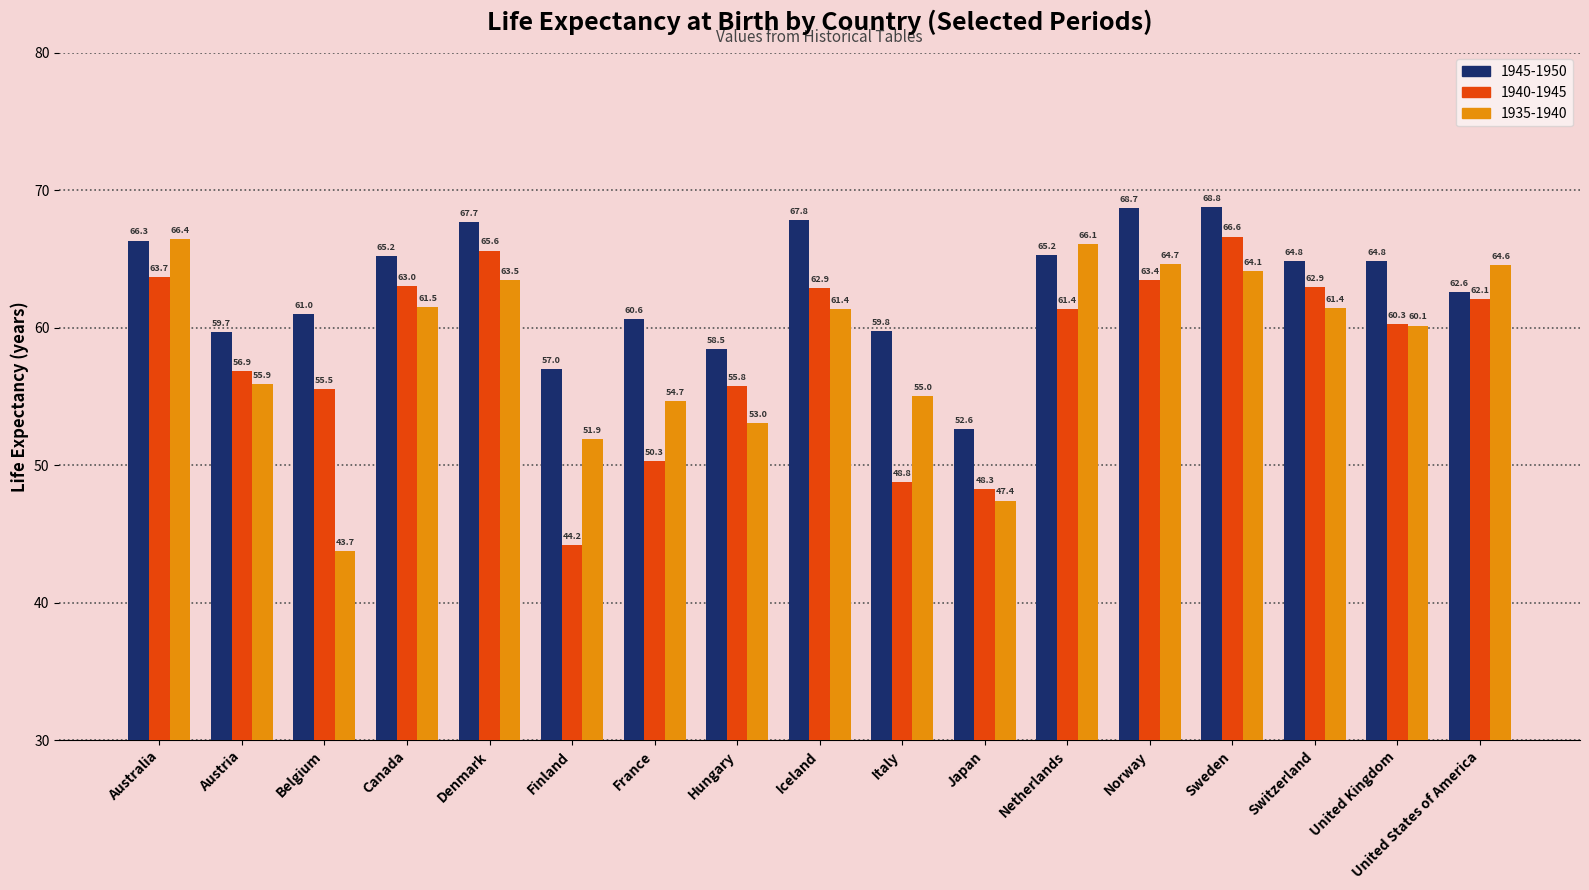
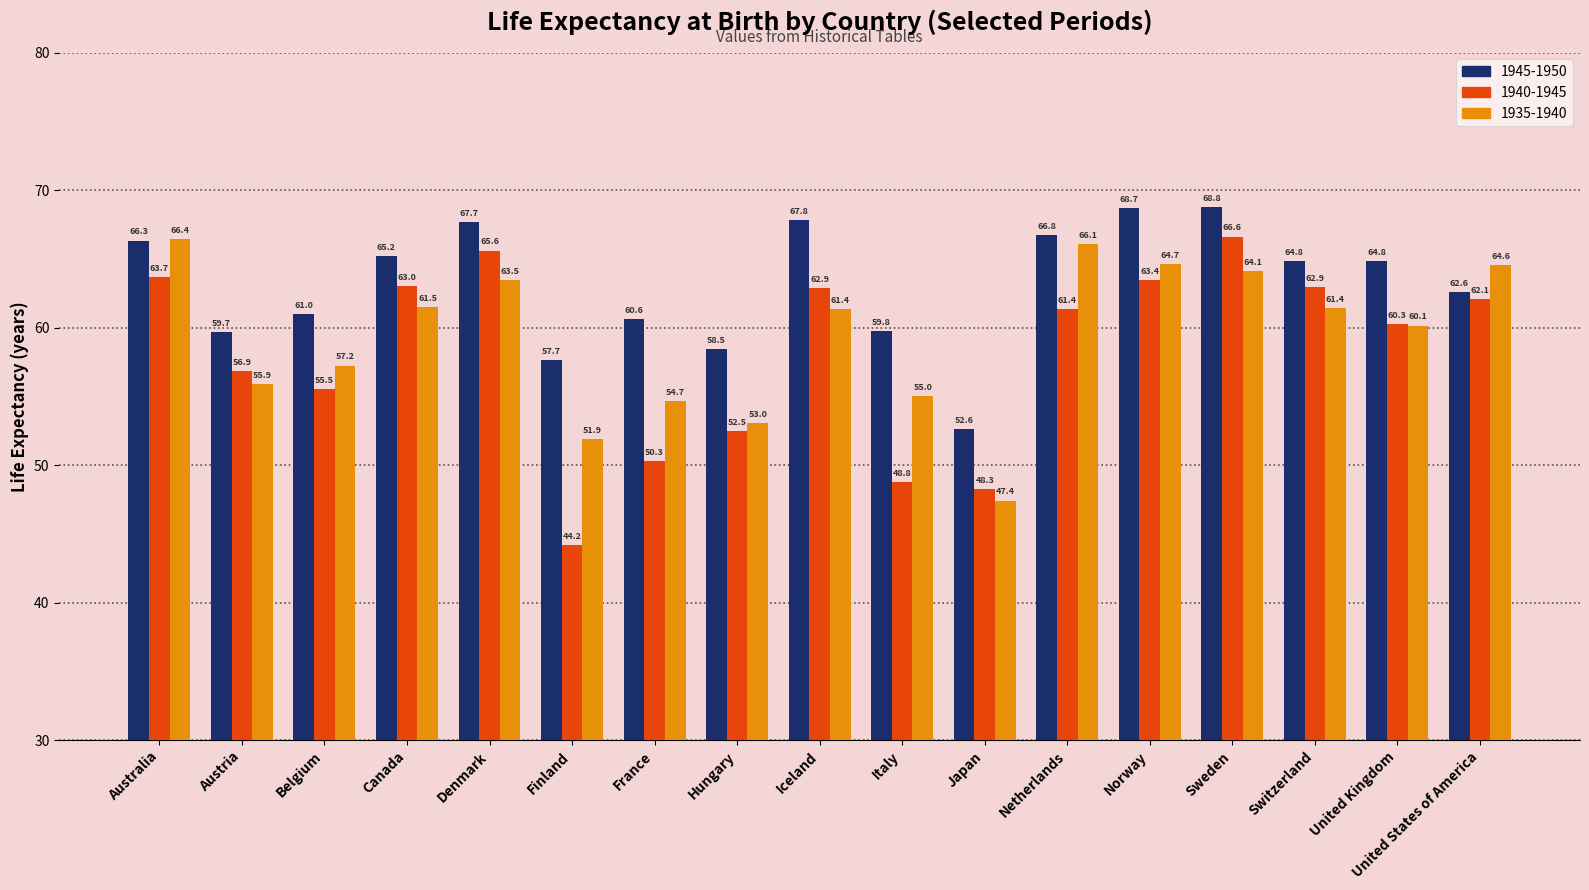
  {
    "1945-1950": {
      "Australia": 66.3,
      "Austria": 59.7,
      "Belgium": 61.0,
      "Canada": 65.2,
      "Denmark": 67.7,
-     "Finland": 57.0,
+     "Finland": 57.7,
      "France": 60.6,
      "Hungary": 58.5,
      "Iceland": 67.8,
      "Italy": 59.8,
      "Japan": 52.6,
-     "Netherlands": 65.2,
+     "Netherlands": 66.8,
      "Norway": 68.7,
      "Sweden": 68.8,
      "Switzerland": 64.8,
      "United Kingdom": 64.8,
      "United States of America": 62.6
    },
    "1940-1945": {
      "Australia": 63.7,
      "Austria": 56.9,
      "Belgium": 55.5,
      "Canada": 63.0,
      "Denmark": 65.6,
      "Finland": 44.2,
      "France": 50.3,
-     "Hungary": 55.8,
+     "Hungary": 52.5,
      "Iceland": 62.9,
      "Italy": 48.8,
      "Japan": 48.3,
      "Netherlands": 61.4,
      "Norway": 63.4,
      "Sweden": 66.6,
      "Switzerland": 62.9,
      "United Kingdom": 60.3,
      "United States of America": 62.1
    },
    "1935-1940": {
      "Australia": 66.4,
      "Austria": 55.9,
-     "Belgium": 43.7,
+     "Belgium": 57.2,
      "Canada": 61.5,
      "Denmark": 63.5,
      "Finland": 51.9,
      "France": 54.7,
      "Hungary": 53.0,
      "Iceland": 61.4,
      "Italy": 55.0,
      "Japan": 47.4,
      "Netherlands": 66.1,
      "Norway": 64.7,
      "Sweden": 64.1,
      "Switzerland": 61.4,
      "United Kingdom": 60.1,
      "United States of America": 64.6
    }
  }
